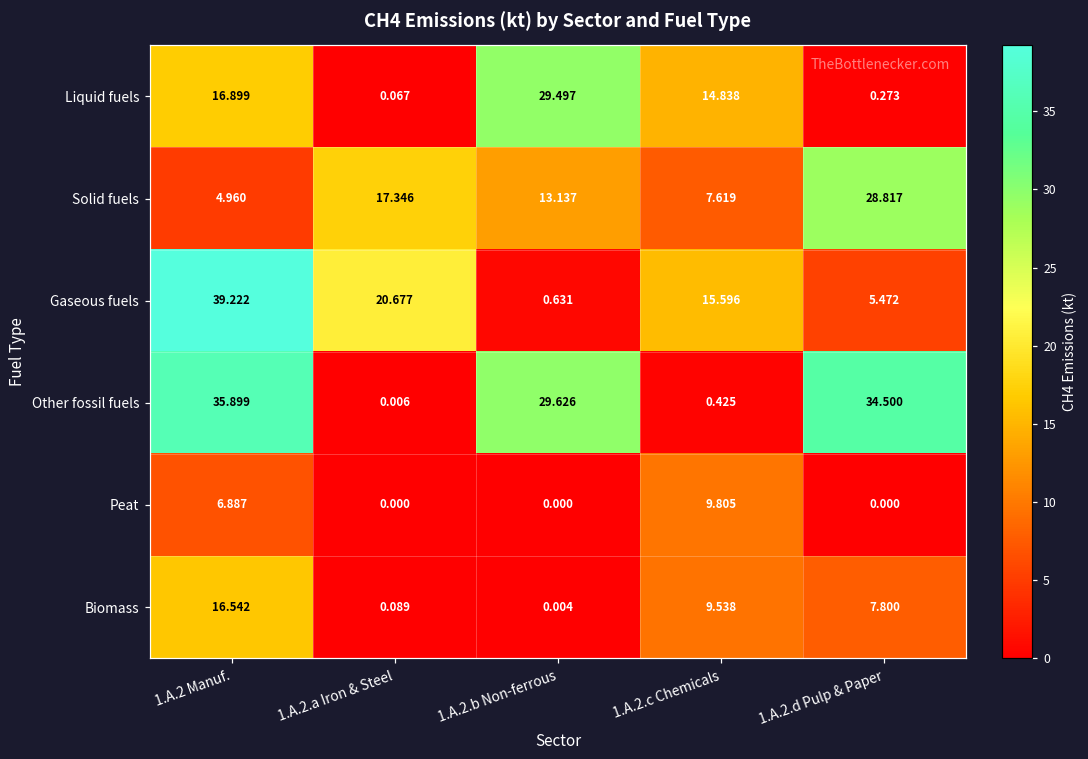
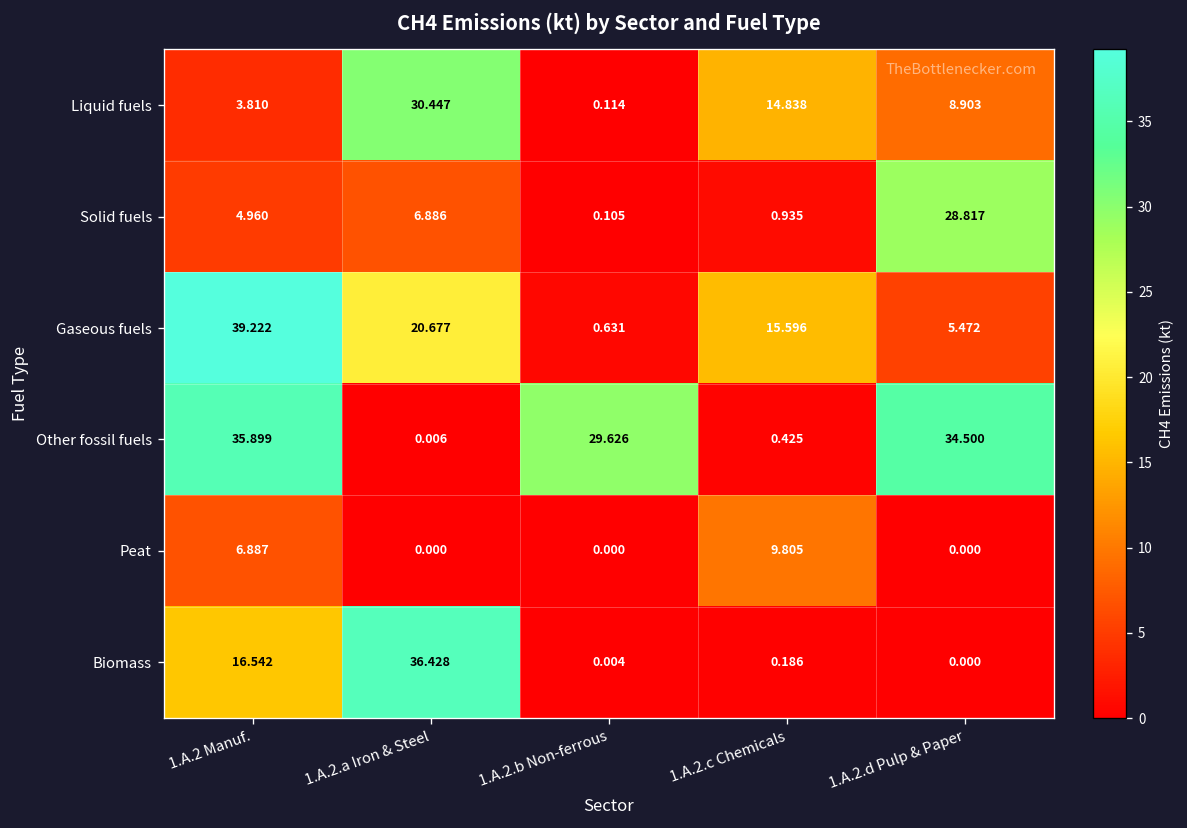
  {
    "Liquid fuels": {
-     "1.A.2 Manuf.": 16.899,
-     "1.A.2.a Iron & Steel": 0.067,
-     "1.A.2.b Non-ferrous": 29.497,
+     "1.A.2 Manuf.": 3.810,
+     "1.A.2.a Iron & Steel": 30.447,
+     "1.A.2.b Non-ferrous": 0.114,
      "1.A.2.c Chemicals": 14.838,
-     "1.A.2.d Pulp & Paper": 0.273
+     "1.A.2.d Pulp & Paper": 8.903
    },
    "Solid fuels": {
      "1.A.2 Manuf.": 4.960,
-     "1.A.2.a Iron & Steel": 17.346,
-     "1.A.2.b Non-ferrous": 13.137,
-     "1.A.2.c Chemicals": 7.619,
+     "1.A.2.a Iron & Steel": 6.886,
+     "1.A.2.b Non-ferrous": 0.105,
+     "1.A.2.c Chemicals": 0.935,
      "1.A.2.d Pulp & Paper": 28.817
    },
    "Gaseous fuels": {
      "1.A.2 Manuf.": 39.222,
      "1.A.2.a Iron & Steel": 20.677,
      "1.A.2.b Non-ferrous": 0.631,
      "1.A.2.c Chemicals": 15.596,
      "1.A.2.d Pulp & Paper": 5.472
    },
    "Other fossil fuels": {
      "1.A.2 Manuf.": 35.899,
      "1.A.2.a Iron & Steel": 0.006,
      "1.A.2.b Non-ferrous": 29.626,
      "1.A.2.c Chemicals": 0.425,
      "1.A.2.d Pulp & Paper": 34.500
    },
    "Peat": {
      "1.A.2 Manuf.": 6.887,
      "1.A.2.a Iron & Steel": 0.000,
      "1.A.2.b Non-ferrous": 0.000,
      "1.A.2.c Chemicals": 9.805,
      "1.A.2.d Pulp & Paper": 0.000
    },
    "Biomass": {
      "1.A.2 Manuf.": 16.542,
-     "1.A.2.a Iron & Steel": 0.089,
+     "1.A.2.a Iron & Steel": 36.428,
      "1.A.2.b Non-ferrous": 0.004,
-     "1.A.2.c Chemicals": 9.538,
-     "1.A.2.d Pulp & Paper": 7.800
+     "1.A.2.c Chemicals": 0.186,
+     "1.A.2.d Pulp & Paper": 0.000
    }
  }
